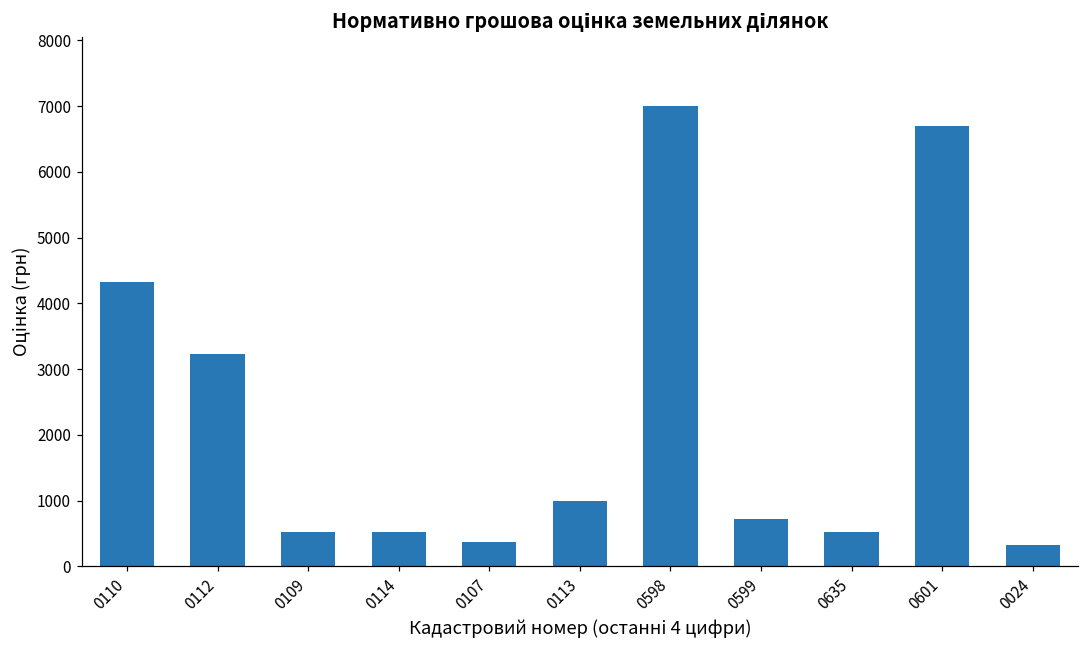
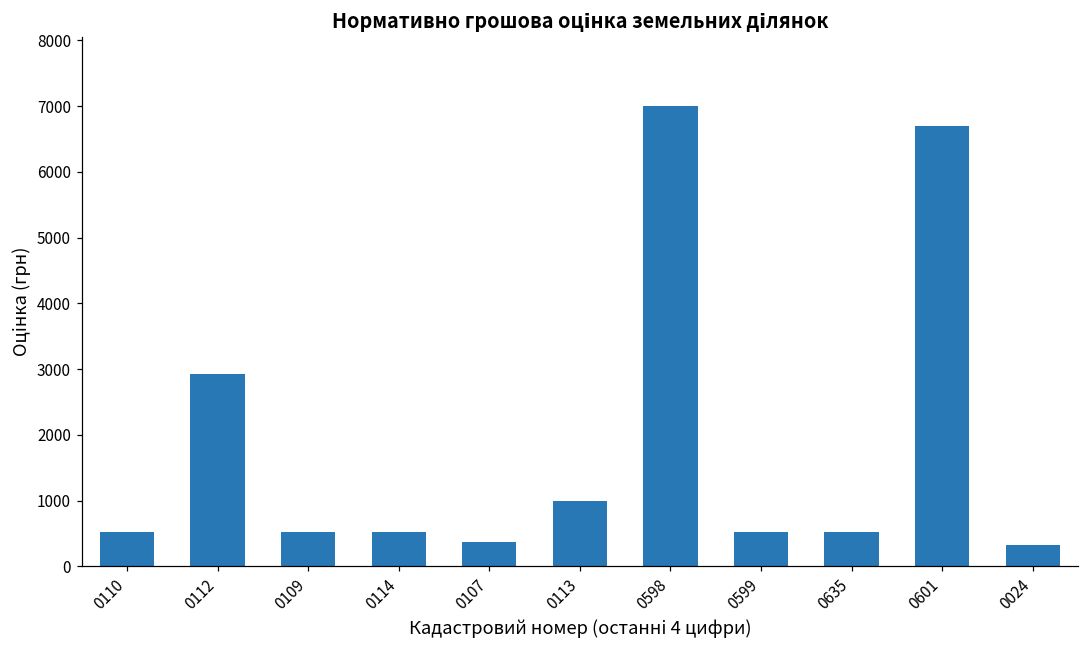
  {
-   "0110": 4300,
-   "0112": 3200,
+   "0110": 500,
+   "0112": 2900,
    "0109": 500,
    "0114": 500,
    "0107": 400,
    "0113": 1000,
    "0598": 7000,
-   "0599": 700,
+   "0599": 500,
    "0635": 500,
    "0601": 6700,
    "0024": 300
  }
